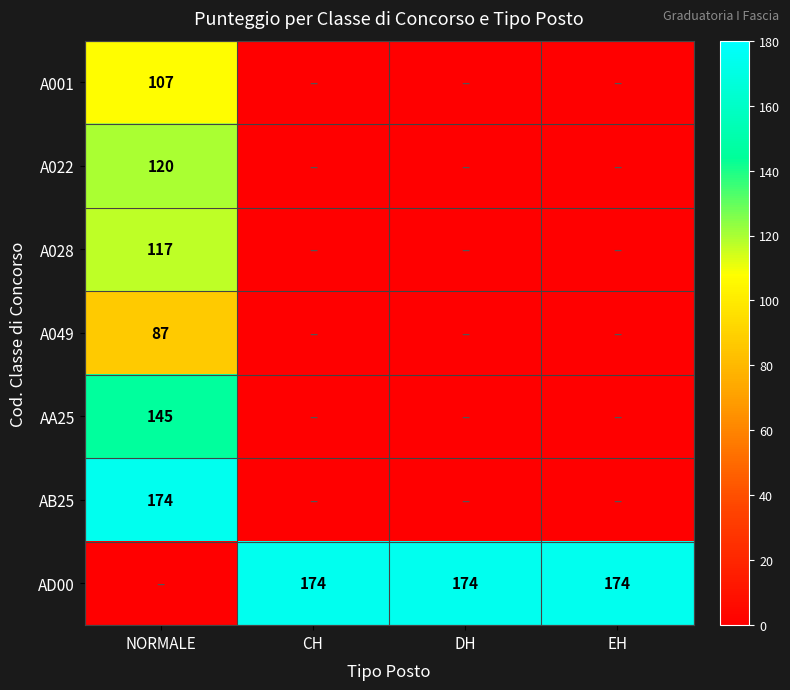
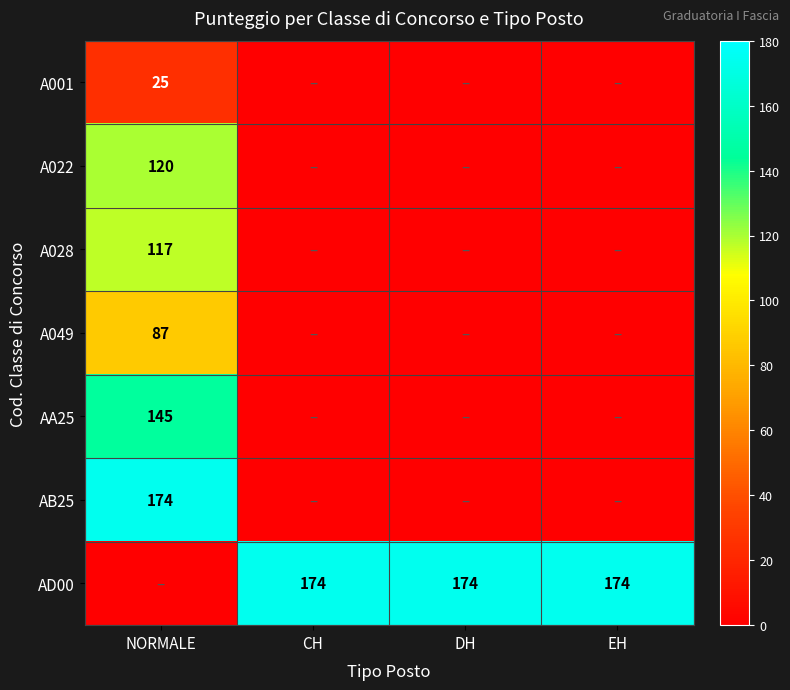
  {
    "A001": {
-     "NORMALE": 107
+     "NORMALE": 25
    },
    "A022": {
      "NORMALE": 120
    },
    "A028": {
      "NORMALE": 117
    },
    "A049": {
      "NORMALE": 87
    },
    "AA25": {
      "NORMALE": 145
    },
    "AB25": {
      "NORMALE": 174
    },
    "AD00": {
      "CH": 174,
      "DH": 174,
      "EH": 174
    }
  }
